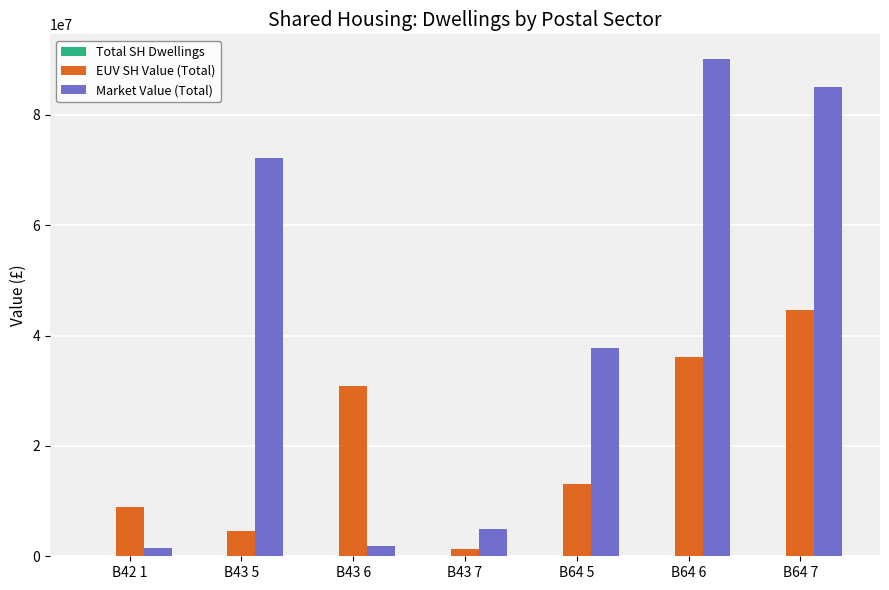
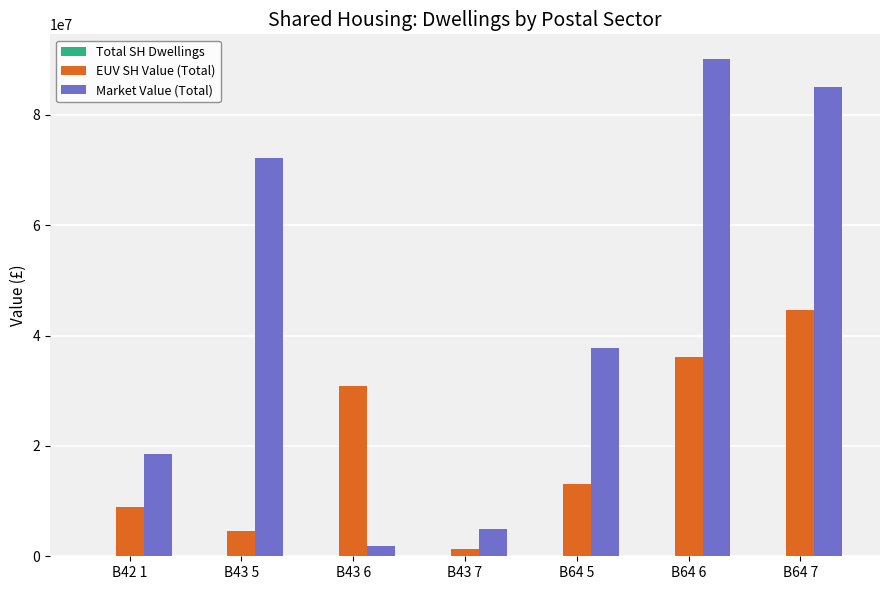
  {
    "EUV SH Value (Total)": {
      "B42 1": 9000000,
      "B43 5": 5000000,
      "B43 6": 31000000,
      "B43 7": 1000000,
      "B64 5": 13000000,
      "B64 6": 36000000,
      "B64 7": 45000000
    },
    "Market Value (Total)": {
-     "B42 1": 2000000,
+     "B42 1": 19000000,
      "B43 5": 72000000,
      "B43 6": 2000000,
      "B43 7": 5000000,
      "B64 5": 38000000,
      "B64 6": 90000000,
      "B64 7": 85000000
    }
  }
